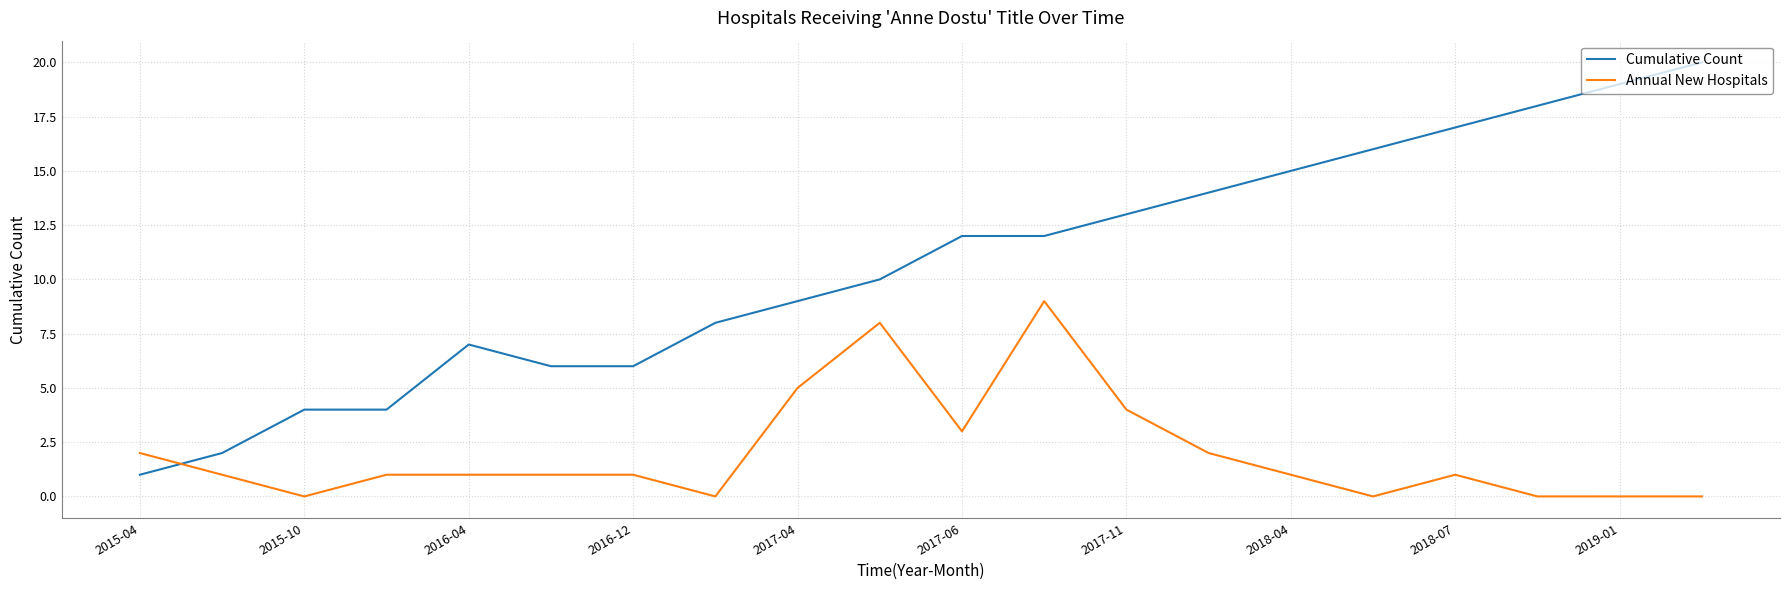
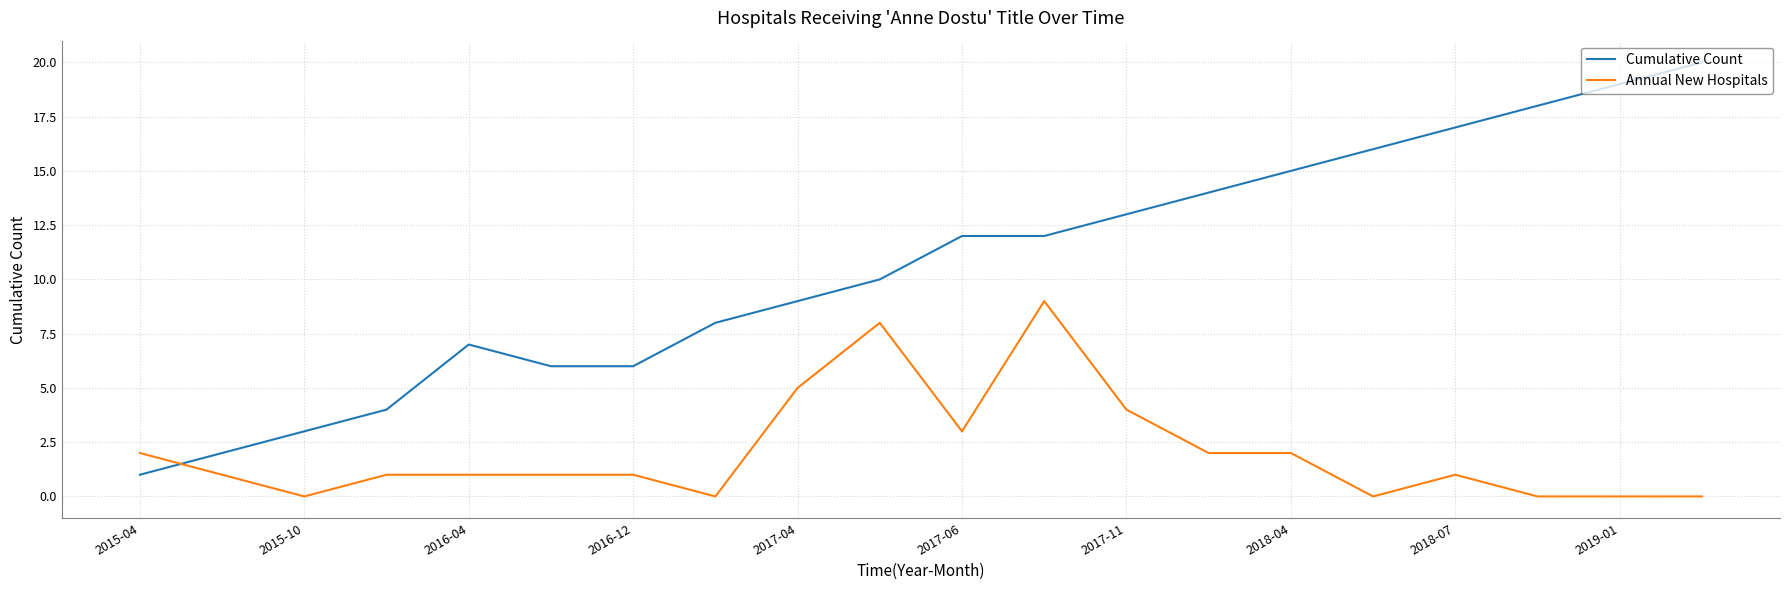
  {
    "Cumulative Count": {
      "2015-04": 1,
-     "2015-10": 4,
+     "2015-10": 3,
      "2016-04": 7,
      "2016-12": 6,
      "2017-04": 9,
      "2017-06": 12,
      "2017-11": 13,
      "2018-04": 15,
      "2018-07": 17
    },
    "Annual New Hospitals": {
      "2015-04": 2,
      "2015-10": 0,
      "2016-04": 1,
      "2016-12": 1,
      "2017-04": 5,
      "2017-06": 3,
      "2017-11": 4,
-     "2018-04": 1,
+     "2018-04": 2,
      "2018-07": 1,
      "2019-01": 0
    }
  }
